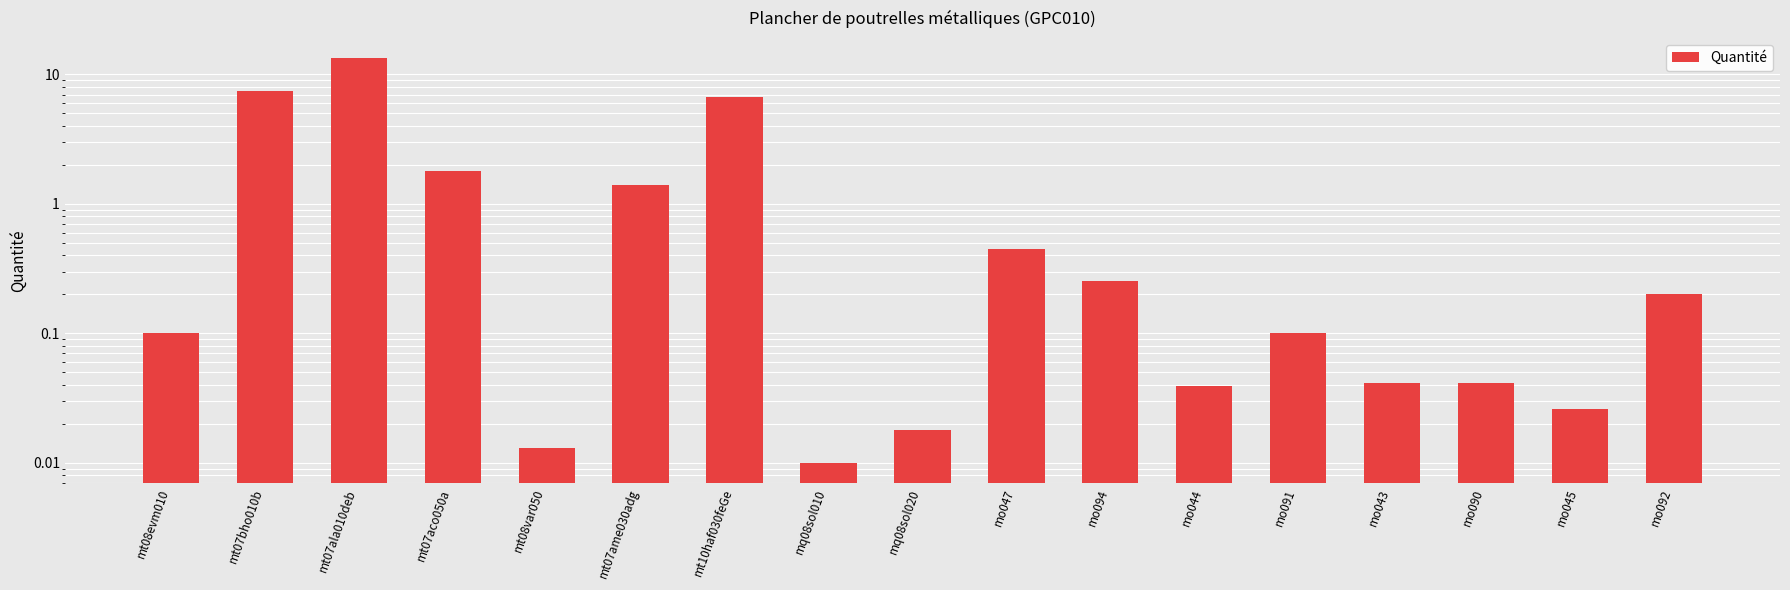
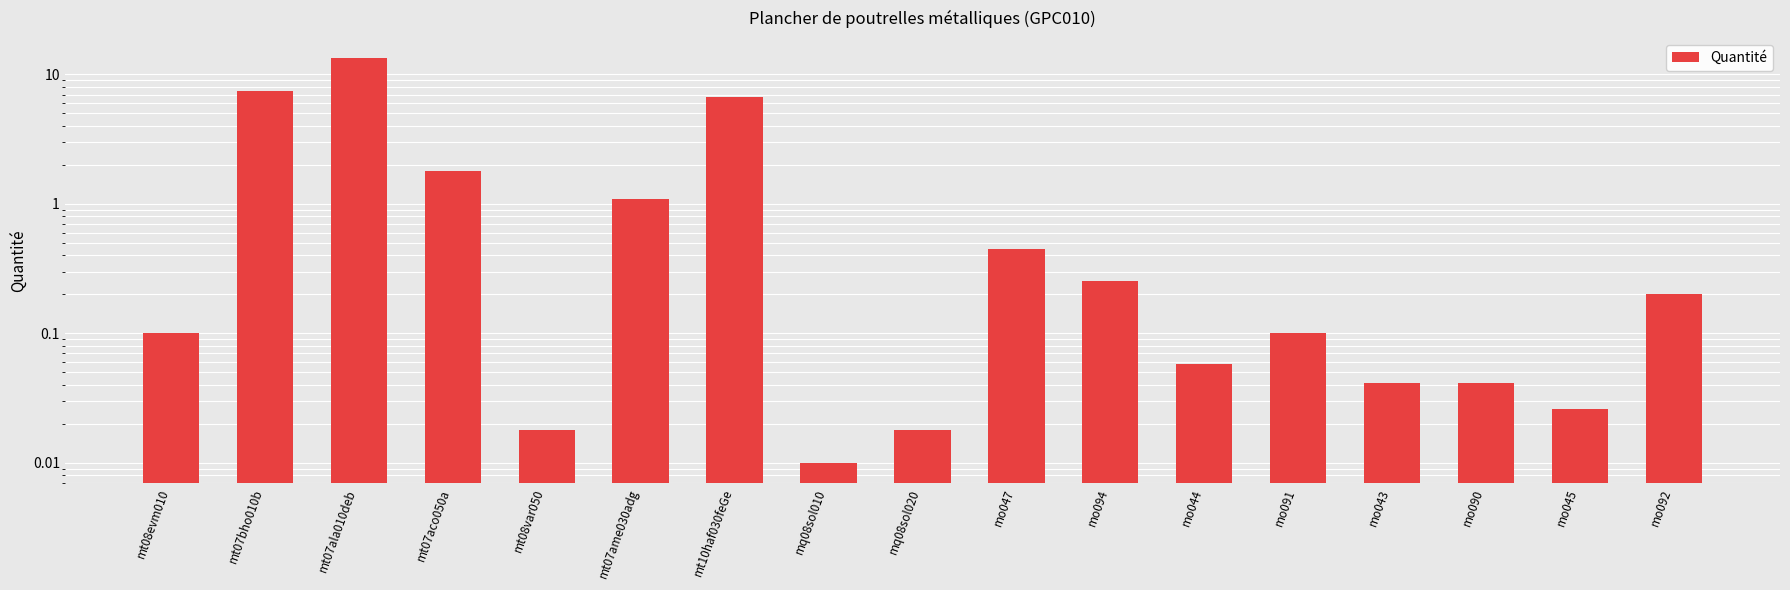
  {
    "mt08evm010": 0.10,
    "mt07bho010b": 8,
    "mt07ala010deb": 13,
    "mt07aco050a": 1.8,
-   "mt08var050": 0.013,
-   "mt07ame030adg": 1.4,
+   "mt08var050": 0.018,
+   "mt07ame030adg": 1.1,
    "mt10haf030feGe": 7,
    "mq08sol010": 0.010,
    "mq08sol020": 0.018,
    "mo047": 0.45,
    "mo094": 0.25,
-   "mo044": 0.039,
+   "mo044": 0.06,
    "mo091": 0.10,
    "mo043": 0.041,
    "mo090": 0.041,
    "mo045": 0.026,
    "mo092": 0.20
  }
